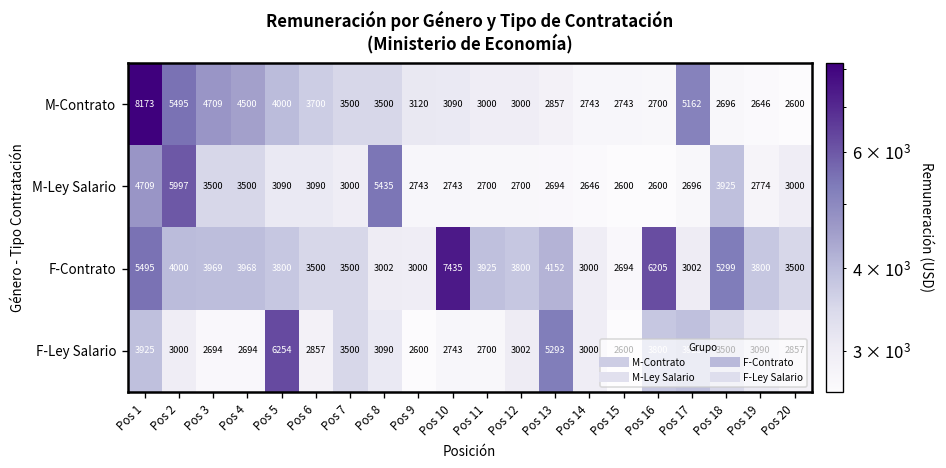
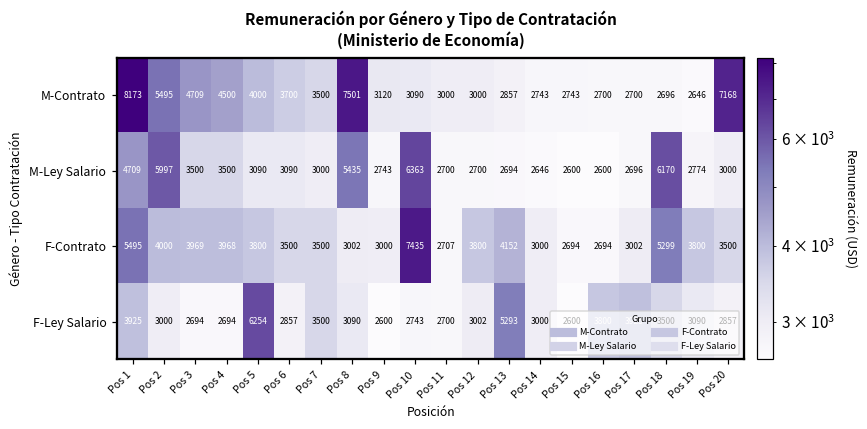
  {
    "M-Contrato": {
      "Pos 1": 8173,
      "Pos 2": 5495,
      "Pos 3": 4709,
      "Pos 4": 4500,
      "Pos 5": 4000,
      "Pos 6": 3700,
      "Pos 7": 3500,
-     "Pos 8": 3500,
+     "Pos 8": 7501,
      "Pos 9": 3120,
      "Pos 10": 3090,
      "Pos 11": 3000,
      "Pos 12": 3000,
      "Pos 13": 2857,
      "Pos 14": 2743,
      "Pos 15": 2743,
      "Pos 16": 2700,
-     "Pos 17": 5162,
+     "Pos 17": 2700,
      "Pos 18": 2696,
      "Pos 19": 2646,
-     "Pos 20": 2600
+     "Pos 20": 7168
    },
    "M-Ley Salario": {
      "Pos 1": 4709,
      "Pos 2": 5997,
      "Pos 3": 3500,
      "Pos 4": 3500,
      "Pos 5": 3090,
      "Pos 6": 3090,
      "Pos 7": 3000,
      "Pos 8": 5435,
      "Pos 9": 2743,
-     "Pos 10": 2743,
+     "Pos 10": 6363,
      "Pos 11": 2700,
      "Pos 12": 2700,
      "Pos 13": 2694,
      "Pos 14": 2646,
      "Pos 15": 2600,
      "Pos 16": 2600,
      "Pos 17": 2696,
-     "Pos 18": 3925,
+     "Pos 18": 6170,
      "Pos 19": 2774,
      "Pos 20": 3000
    },
    "F-Contrato": {
      "Pos 1": 5495,
      "Pos 2": 4000,
      "Pos 3": 3969,
      "Pos 4": 3968,
      "Pos 5": 3800,
      "Pos 6": 3500,
      "Pos 7": 3500,
      "Pos 8": 3002,
      "Pos 9": 3000,
      "Pos 10": 7435,
-     "Pos 11": 3925,
+     "Pos 11": 2707,
      "Pos 12": 3800,
      "Pos 13": 4152,
      "Pos 14": 3000,
      "Pos 15": 2694,
-     "Pos 16": 6205,
+     "Pos 16": 2694,
      "Pos 17": 3002,
      "Pos 18": 5299,
      "Pos 19": 3800,
      "Pos 20": 3500
    },
    "F-Ley Salario": {
      "Pos 1": 3925,
      "Pos 2": 3000,
      "Pos 3": 2694,
      "Pos 4": 2694,
      "Pos 5": 6254,
      "Pos 6": 2857,
      "Pos 7": 3500,
      "Pos 8": 3090,
      "Pos 9": 2600,
      "Pos 10": 2743,
      "Pos 11": 2700,
      "Pos 12": 3002,
      "Pos 13": 5293
    }
  }
